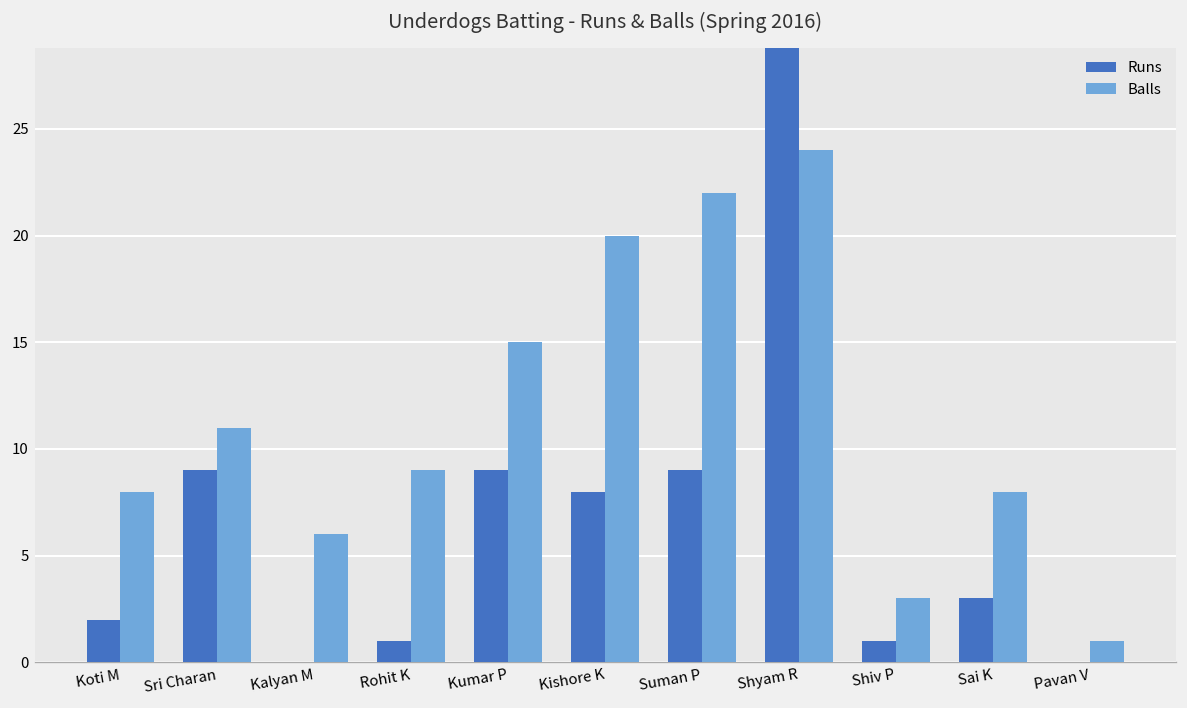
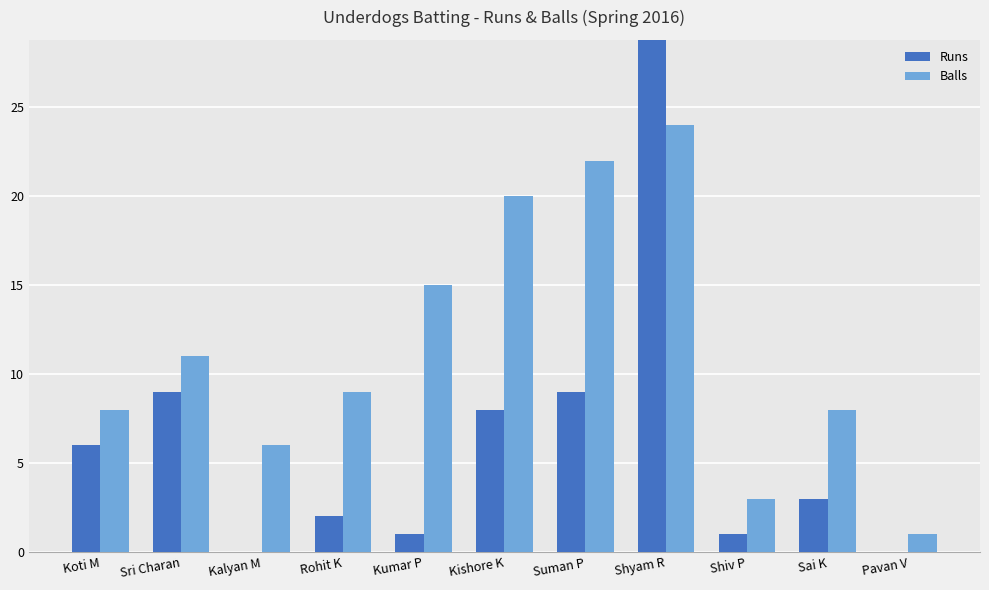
  {
    "Runs": {
-     "Koti M": 2,
+     "Koti M": 6,
      "Sri Charan": 9,
      "Kalyan M": 0,
-     "Rohit K": 1,
-     "Kumar P": 9,
+     "Rohit K": 2,
+     "Kumar P": 1,
      "Kishore K": 8,
      "Suman P": 9,
      "Shiv P": 1,
      "Sai K": 3,
      "Pavan V": 0
    },
    "Balls": {
      "Koti M": 8,
      "Sri Charan": 11,
      "Kalyan M": 6,
      "Rohit K": 9,
      "Kumar P": 15,
      "Kishore K": 20,
      "Suman P": 22,
      "Shyam R": 24,
      "Shiv P": 3,
      "Sai K": 8,
      "Pavan V": 1
    }
  }
